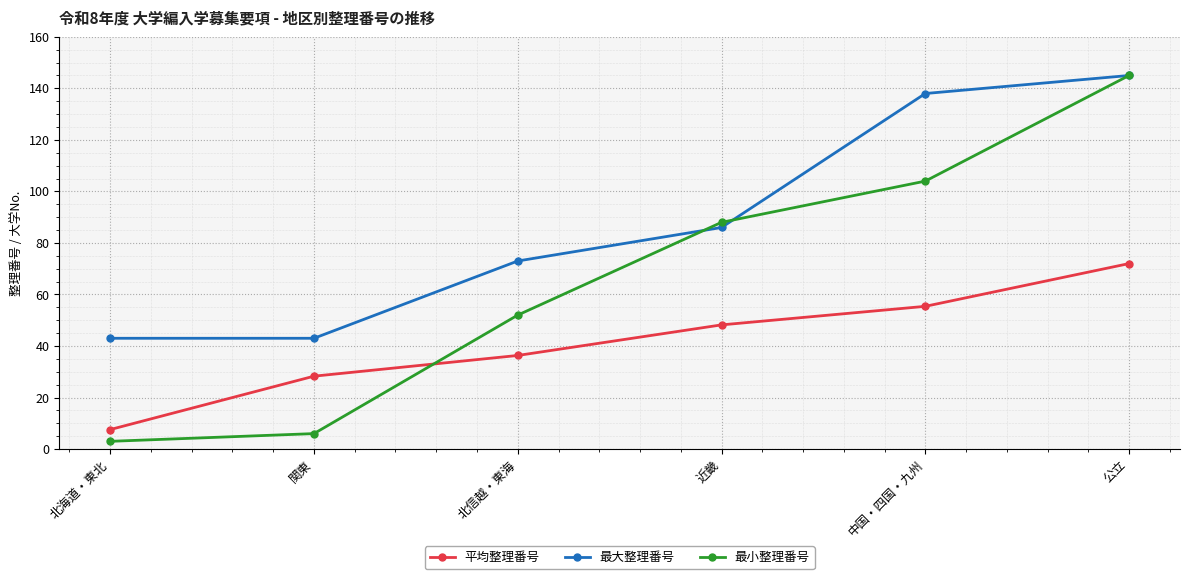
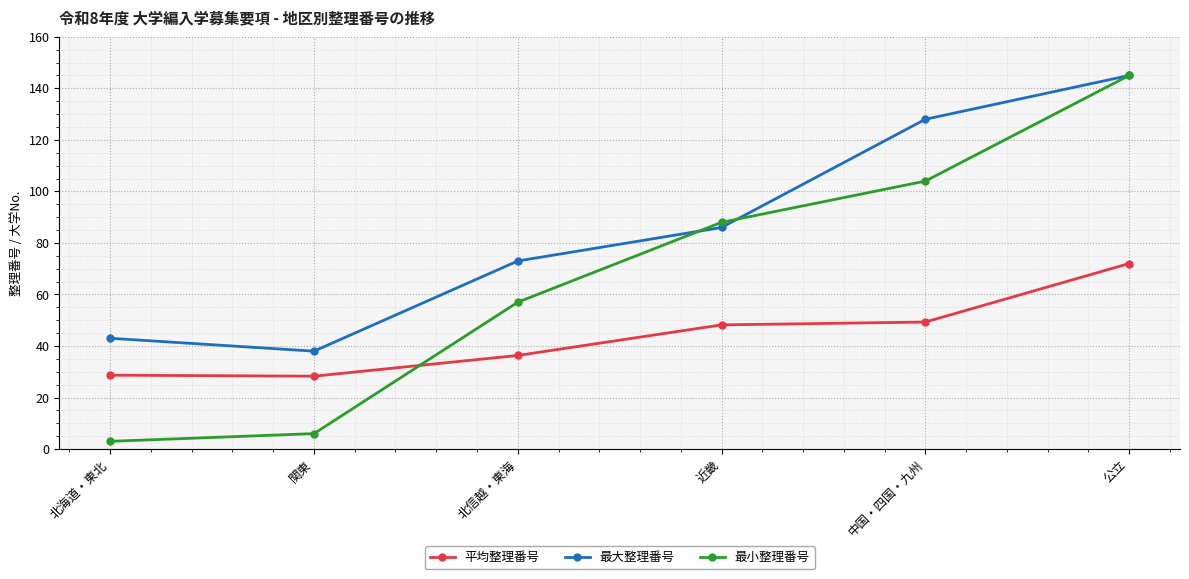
  {
    "平均整理番号": {
-     "北海道・東北": 8,
+     "北海道・東北": 29,
      "関東": 28,
      "北信越・東海": 36,
      "近畿": 48,
-     "中国・四国・九州": 55,
+     "中国・四国・九州": 49,
      "公立": 72
    },
    "最大整理番号": {
      "北海道・東北": 43,
-     "関東": 43,
+     "関東": 38,
      "北信越・東海": 73,
      "近畿": 86,
-     "中国・四国・九州": 138
+     "中国・四国・九州": 128
    },
    "最小整理番号": {
      "北海道・東北": 3,
      "関東": 6,
-     "北信越・東海": 52,
+     "北信越・東海": 57,
      "近畿": 88,
      "中国・四国・九州": 104
    }
  }
